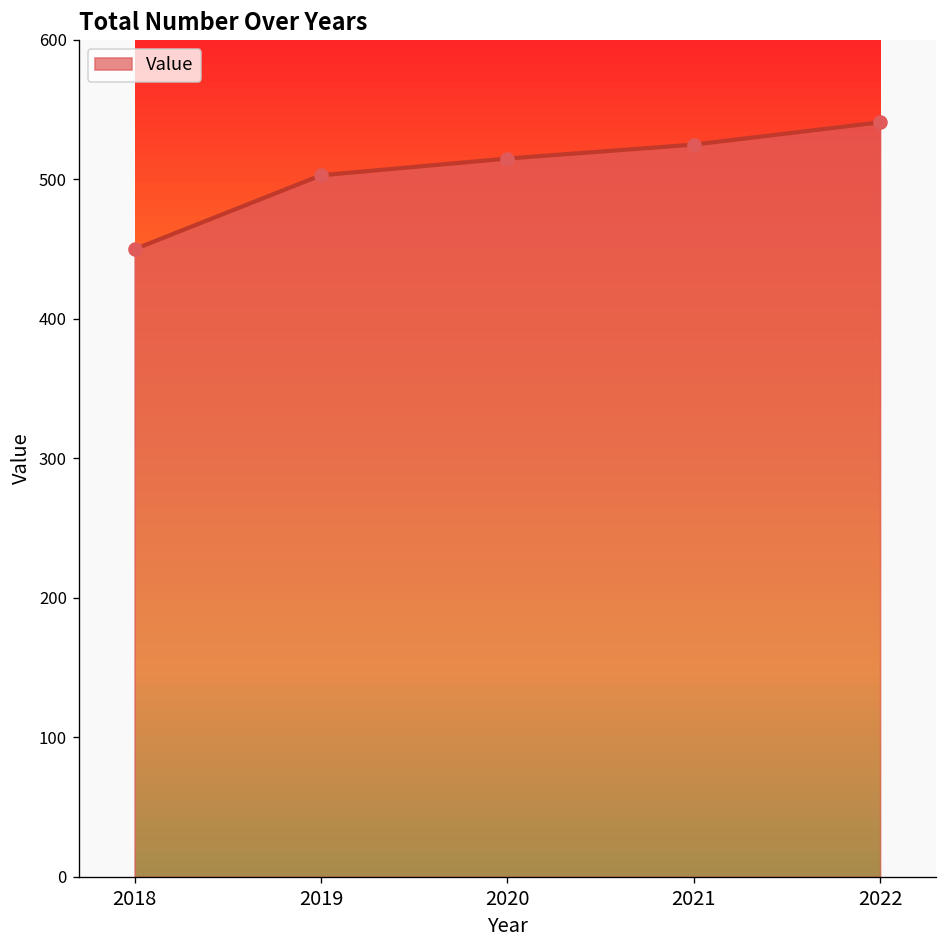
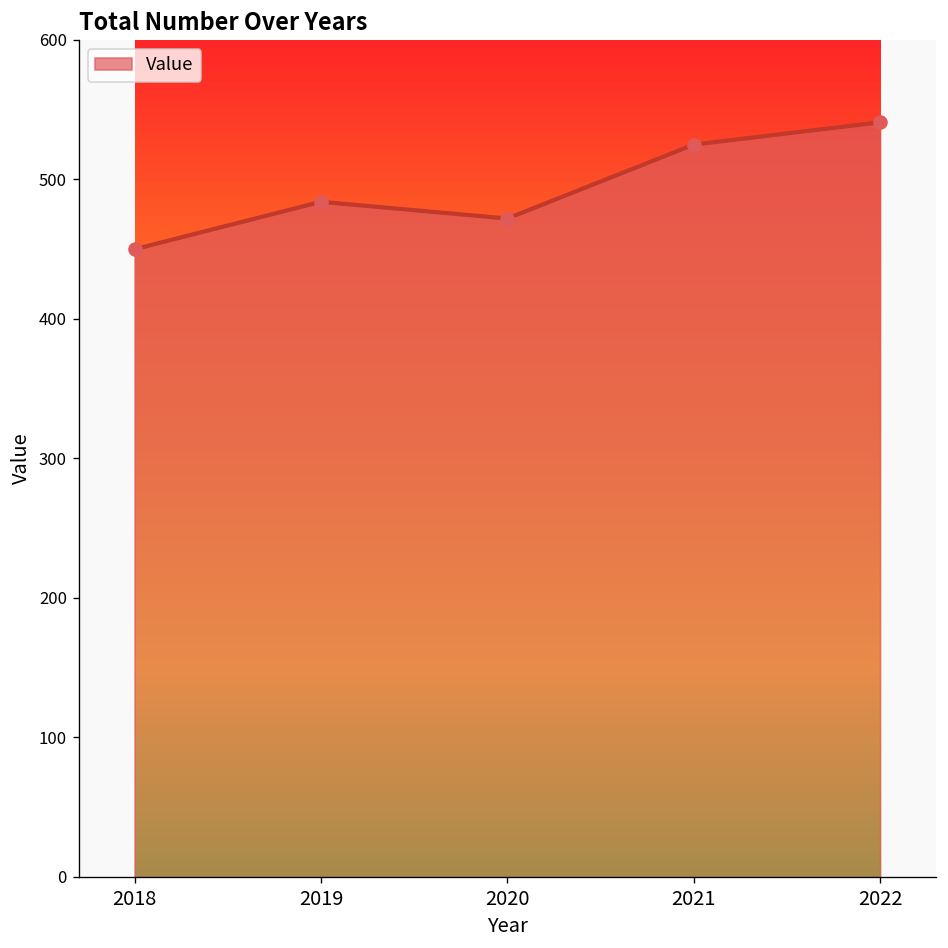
  {
    "2018": 450,
-   "2019": 503,
-   "2020": 515,
+   "2019": 484,
+   "2020": 472,
    "2021": 525,
    "2022": 541
  }
